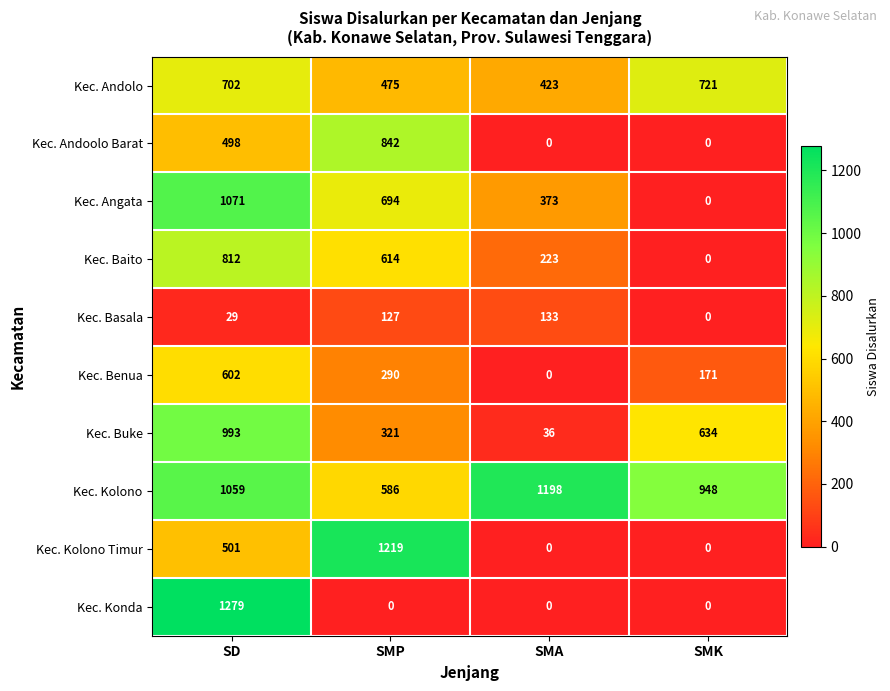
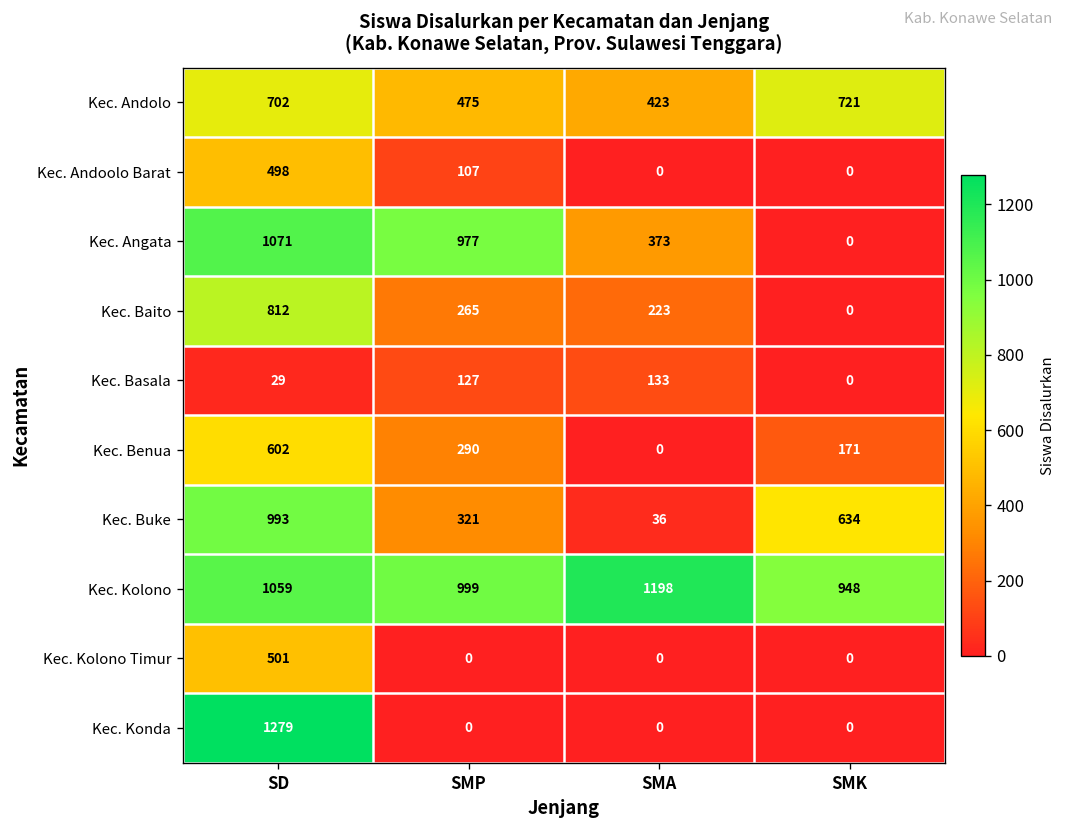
  {
    "Kec. Andolo": {
      "SD": 702,
      "SMP": 475,
      "SMA": 423,
      "SMK": 721
    },
    "Kec. Andoolo Barat": {
      "SD": 498,
-     "SMP": 842,
+     "SMP": 107,
      "SMA": 0,
      "SMK": 0
    },
    "Kec. Angata": {
      "SD": 1071,
-     "SMP": 694,
+     "SMP": 977,
      "SMA": 373,
      "SMK": 0
    },
    "Kec. Baito": {
      "SD": 812,
-     "SMP": 614,
+     "SMP": 265,
      "SMA": 223,
      "SMK": 0
    },
    "Kec. Basala": {
      "SD": 29,
      "SMP": 127,
      "SMA": 133,
      "SMK": 0
    },
    "Kec. Benua": {
      "SD": 602,
      "SMP": 290,
      "SMA": 0,
      "SMK": 171
    },
    "Kec. Buke": {
      "SD": 993,
      "SMP": 321,
      "SMA": 36,
      "SMK": 634
    },
    "Kec. Kolono": {
      "SD": 1059,
-     "SMP": 586,
+     "SMP": 999,
      "SMA": 1198,
      "SMK": 948
    },
    "Kec. Kolono Timur": {
      "SD": 501,
-     "SMP": 1219,
+     "SMP": 0,
      "SMA": 0,
      "SMK": 0
    },
    "Kec. Konda": {
      "SD": 1279,
      "SMP": 0,
      "SMA": 0,
      "SMK": 0
    }
  }
